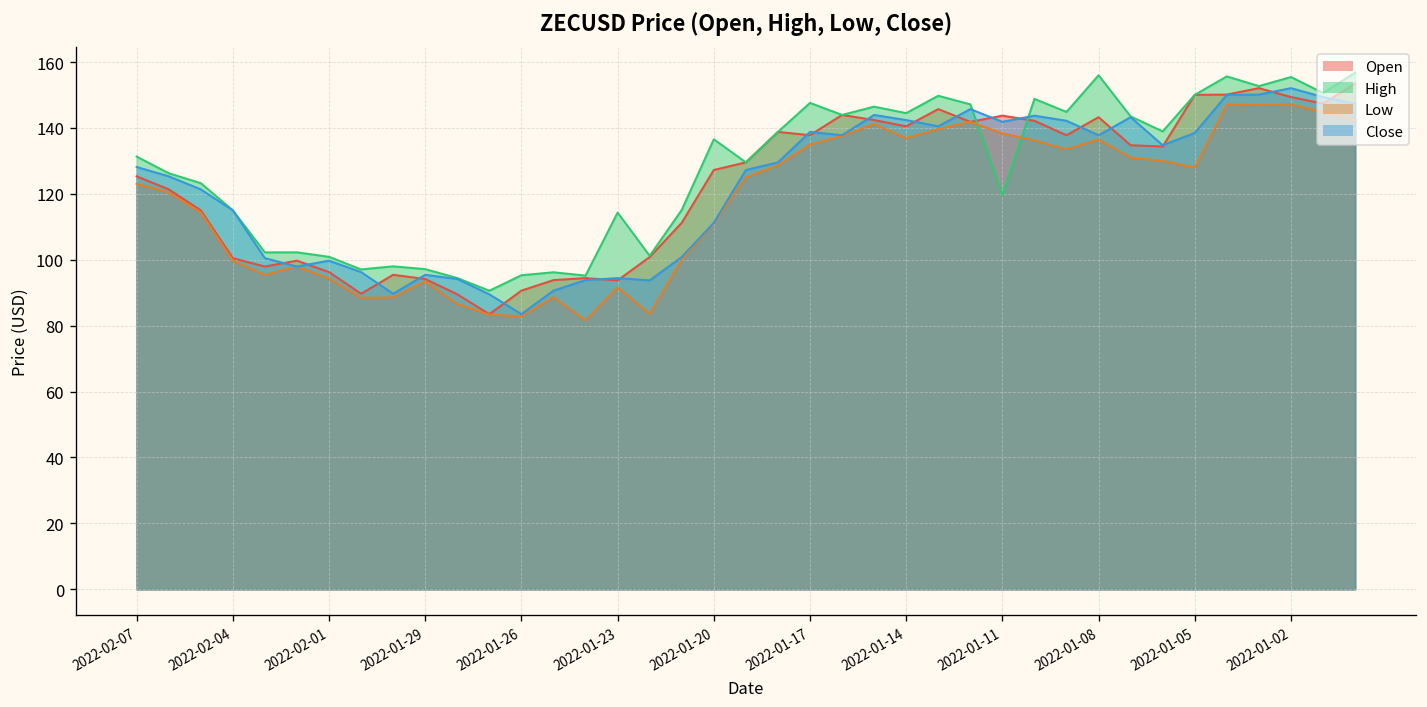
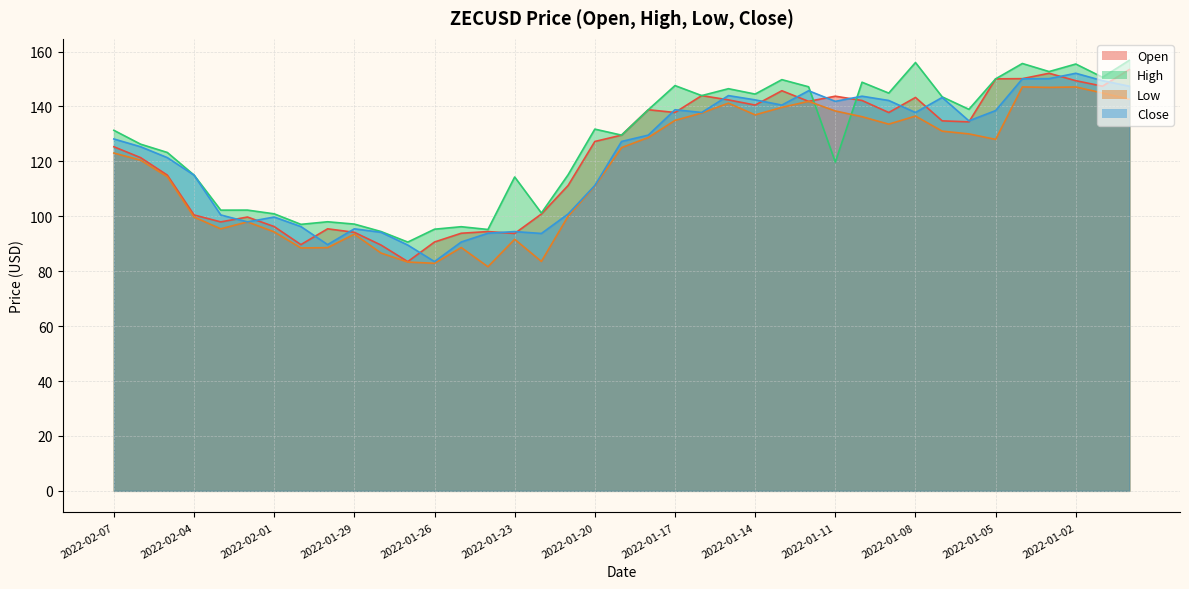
  {
    "High": {
      "2022-02-07": 131,
      "2022-02-01": 101,
      "2022-01-29": 97,
      "2022-01-26": 95,
      "2022-01-23": 114,
-     "2022-01-20": 137,
+     "2022-01-20": 132,
      "2022-01-17": 148,
      "2022-01-14": 145,
      "2022-01-11": 120,
      "2022-01-08": 156,
      "2022-01-02": 155
    },
    "Close": {
      "2022-02-07": 128,
      "2022-02-01": 100,
      "2022-01-29": 95,
      "2022-01-17": 139,
      "2022-01-14": 142,
      "2022-01-11": 142,
      "2022-01-08": 138,
      "2022-01-05": 138,
      "2022-01-02": 152
    }
  }
